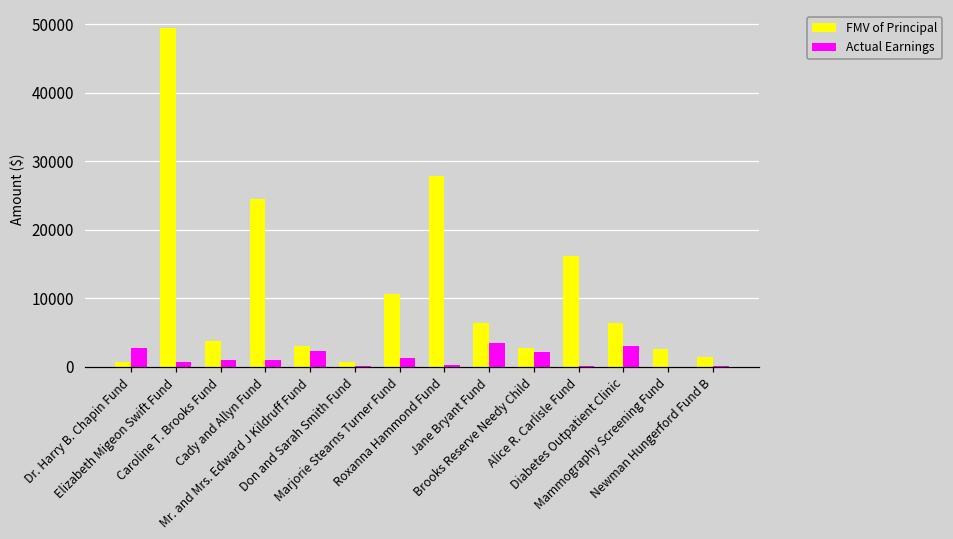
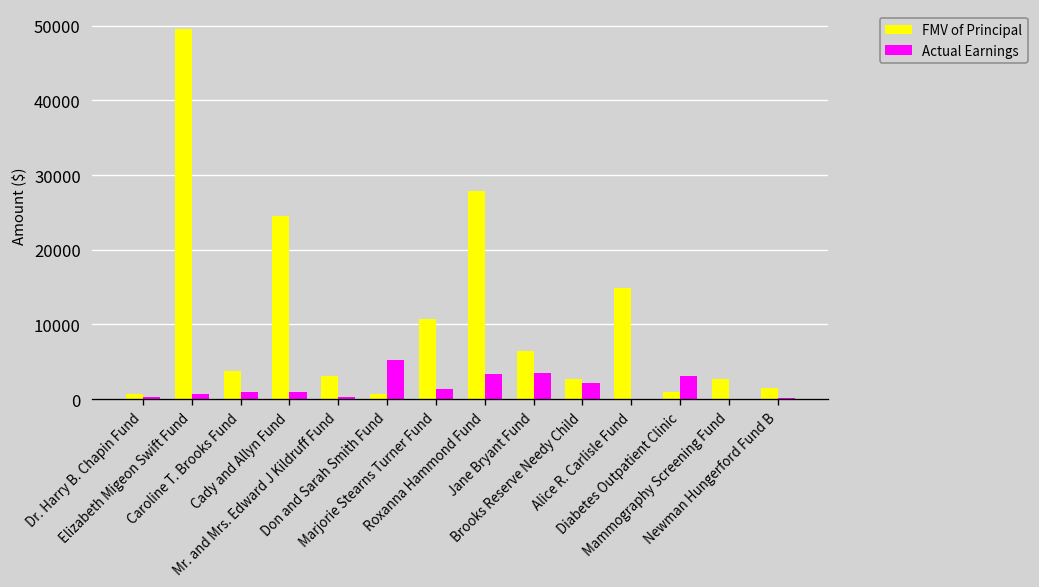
  {
    "FMV of Principal": {
      "Dr. Harry B. Chapin Fund": 1000,
      "Elizabeth Migeon Swift Fund": 49000,
      "Caroline T. Brooks Fund": 4000,
      "Cady and Allyn Fund": 24000,
      "Mr. and Mrs. Edward J Kildruff Fund": 3000,
      "Don and Sarah Smith Fund": 1000,
      "Marjorie Stearns Turner Fund": 11000,
      "Roxanna Hammond Fund": 28000,
      "Jane Bryant Fund": 6000,
      "Brooks Reserve Needy Child": 3000,
-     "Alice R. Carlisle Fund": 16000,
-     "Diabetes Outpatient Clinic": 6000,
+     "Alice R. Carlisle Fund": 15000,
+     "Diabetes Outpatient Clinic": 1000,
      "Mammography Screening Fund": 3000,
      "Newman Hungerford Fund B": 1000
    },
    "Actual Earnings": {
-     "Dr. Harry B. Chapin Fund": 3000,
+     "Dr. Harry B. Chapin Fund": 0,
      "Elizabeth Migeon Swift Fund": 1000,
      "Caroline T. Brooks Fund": 1000,
      "Cady and Allyn Fund": 1000,
-     "Mr. and Mrs. Edward J Kildruff Fund": 2000,
-     "Don and Sarah Smith Fund": 0,
+     "Mr. and Mrs. Edward J Kildruff Fund": 0,
+     "Don and Sarah Smith Fund": 5000,
      "Marjorie Stearns Turner Fund": 1000,
-     "Roxanna Hammond Fund": 0,
+     "Roxanna Hammond Fund": 3000,
      "Jane Bryant Fund": 3000,
      "Brooks Reserve Needy Child": 2000,
      "Diabetes Outpatient Clinic": 3000
    }
  }
